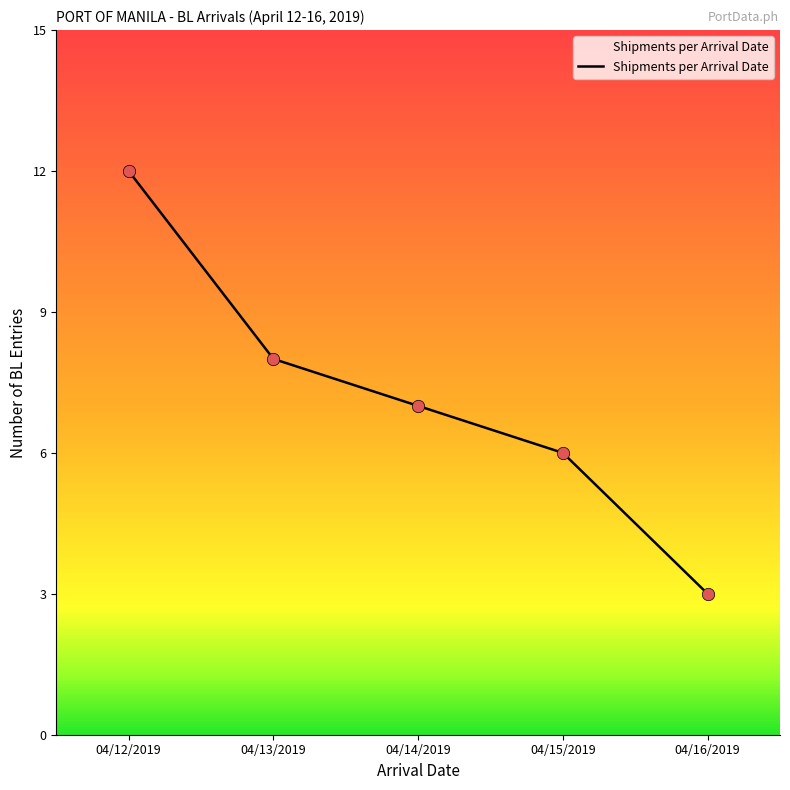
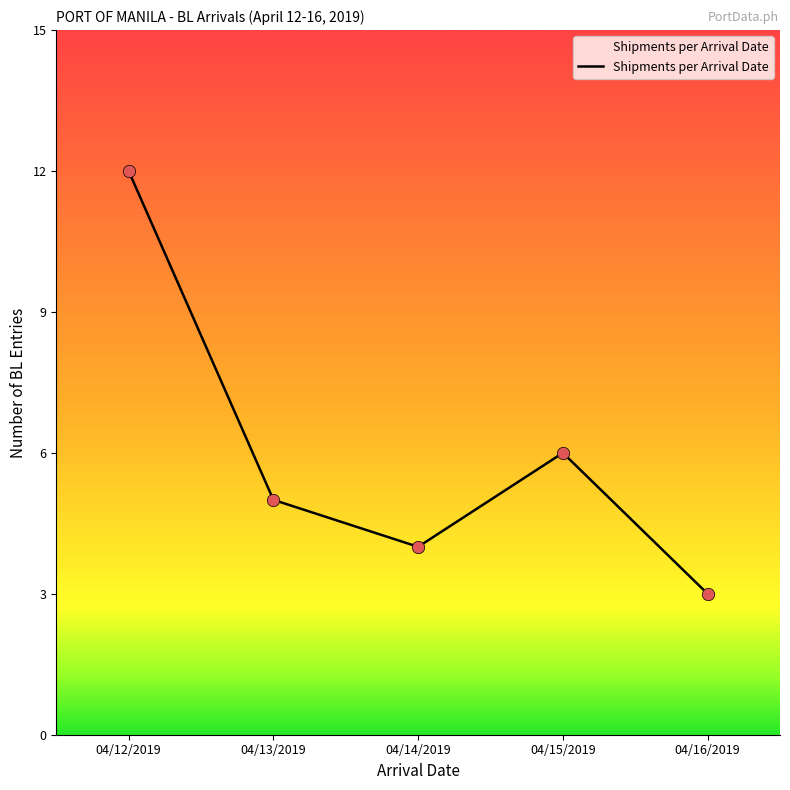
  {
    "04/12/2019": 12,
-   "04/13/2019": 8,
-   "04/14/2019": 7,
+   "04/13/2019": 5,
+   "04/14/2019": 4,
    "04/15/2019": 6,
    "04/16/2019": 3
  }
